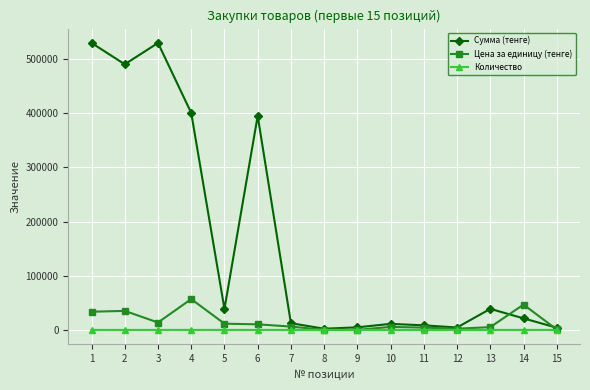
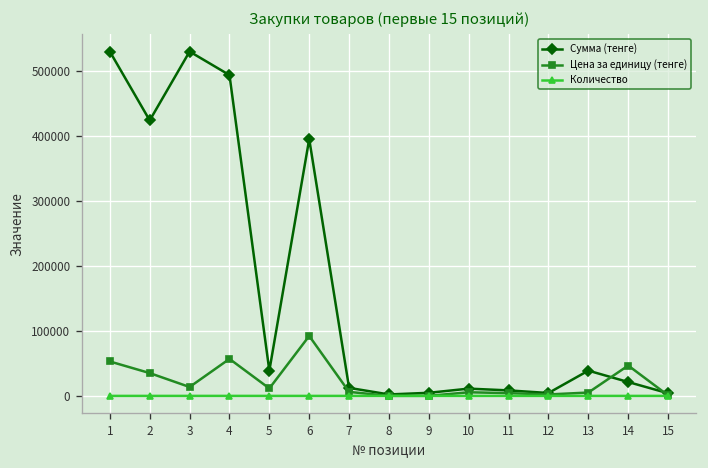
  {
    "Сумма (тенге)": {
      "1": 530000,
-     "2": 490000,
+     "2": 420000,
      "3": 530000,
-     "4": 400000,
+     "4": 490000,
      "5": 40000,
      "6": 400000,
      "7": 10000,
      "9": 0,
      "10": 10000,
      "13": 40000,
      "14": 20000
    },
    "Цена за единицу (тенге)": {
-     "1": 30000,
+     "1": 50000,
      "2": 40000,
      "3": 10000,
      "4": 60000,
      "5": 10000,
-     "6": 10000,
+     "6": 90000,
      "7": 10000,
      "10": 10000,
      "13": 10000,
      "14": 50000
    },
    "Количество": {
      "1": 0,
      "2": 0,
      "3": 0,
      "4": 0,
      "5": 0,
      "6": 0,
      "7": 0,
      "10": 0,
      "13": 0,
      "14": 0
    }
  }
